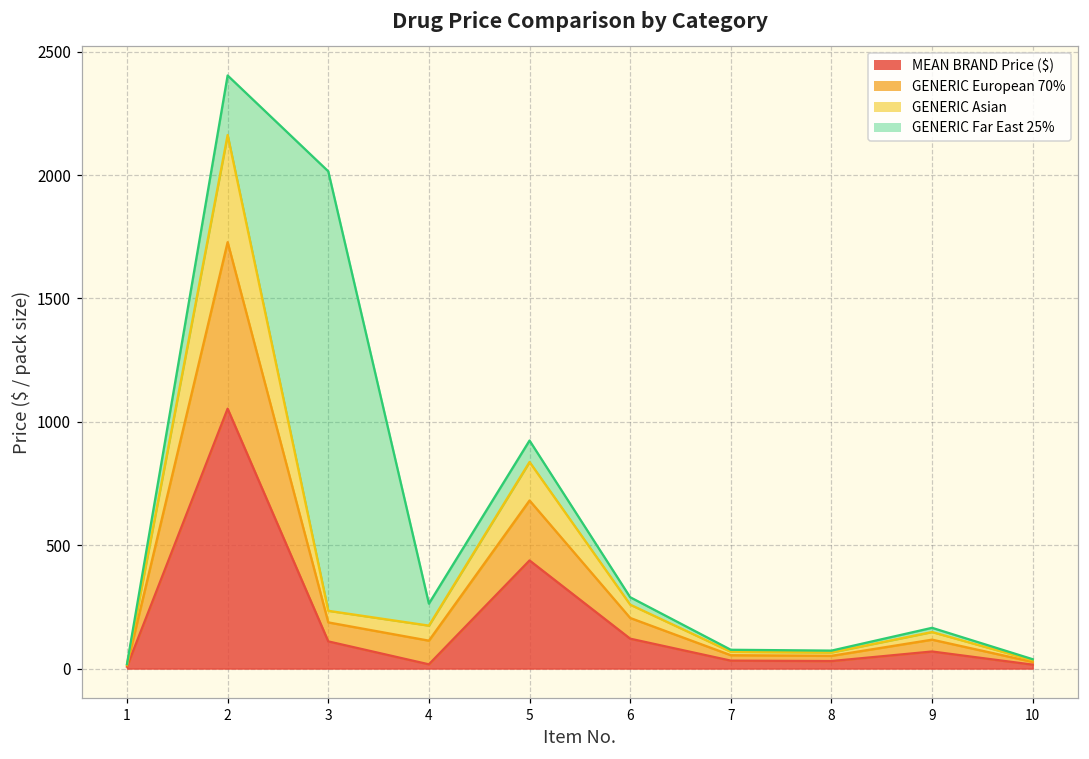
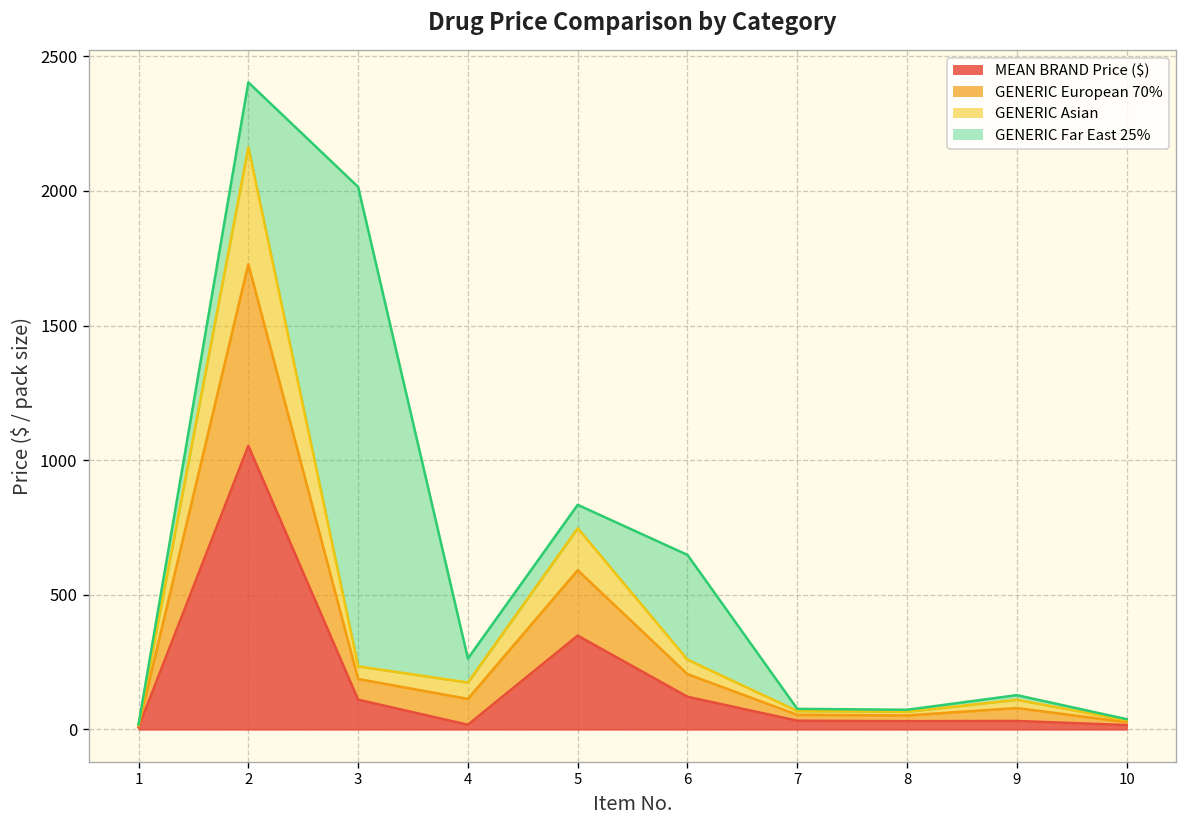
  {
    "MEAN BRAND Price ($)": {
      "2": 1050,
      "3": 110,
      "4": 20,
-     "5": 440,
+     "5": 350,
      "6": 120,
      "7": 30,
      "8": 30,
-     "9": 70
+     "9": 30
    },
    "GENERIC Far East 25%": {
      "2": 240,
      "3": 1780,
      "4": 90,
      "5": 90,
-     "6": 30,
+     "6": 390,
      "9": 20
    }
  }
